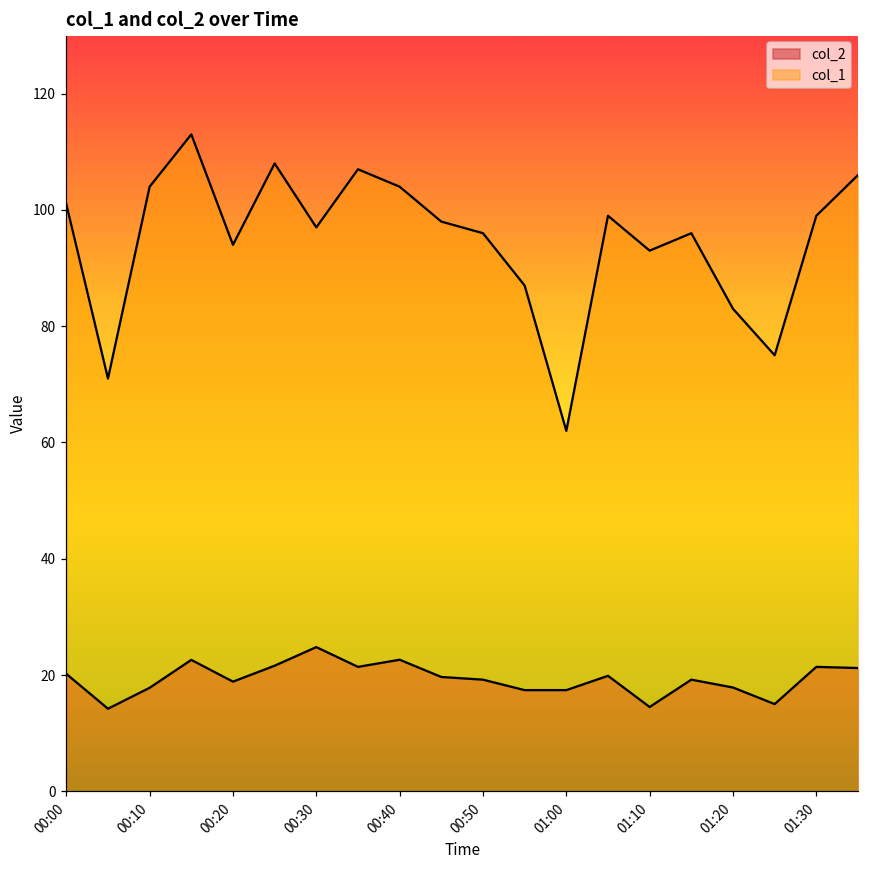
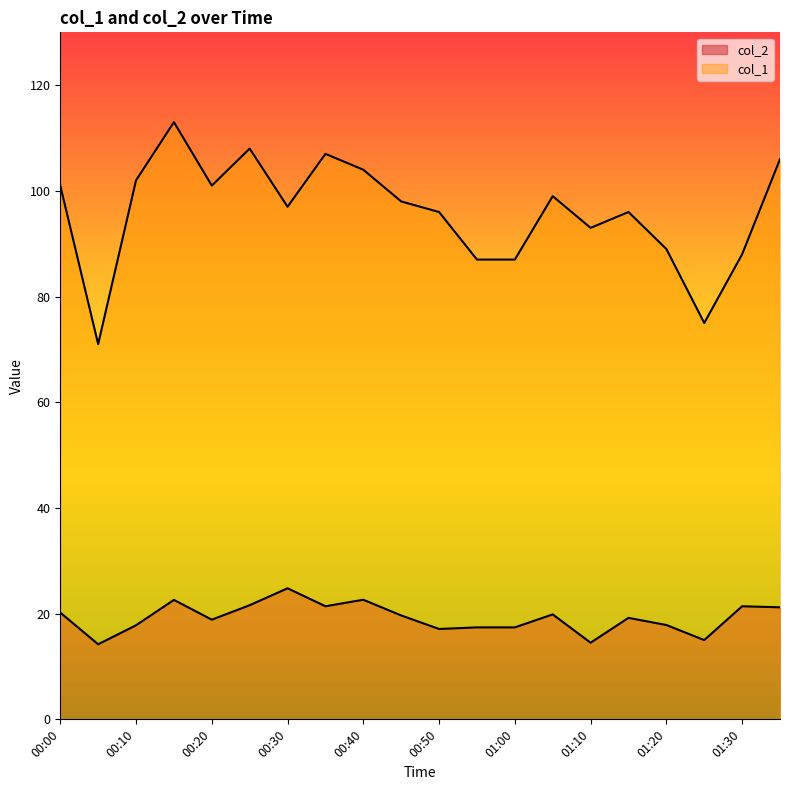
  {
    "col_2": {
      "00:00": 20,
      "00:10": 18,
      "00:20": 19,
      "00:30": 25,
      "00:40": 23,
-     "00:50": 19,
+     "00:50": 17,
      "01:00": 17,
      "01:10": 15,
      "01:20": 18,
      "01:30": 21
    },
    "col_1": {
      "00:00": 101,
-     "00:10": 104,
-     "00:20": 94,
+     "00:10": 102,
+     "00:20": 101,
      "00:30": 97,
      "00:40": 104,
      "00:50": 96,
-     "01:00": 62,
+     "01:00": 87,
      "01:10": 93,
-     "01:20": 83,
-     "01:30": 99
+     "01:20": 89,
+     "01:30": 88
    }
  }
